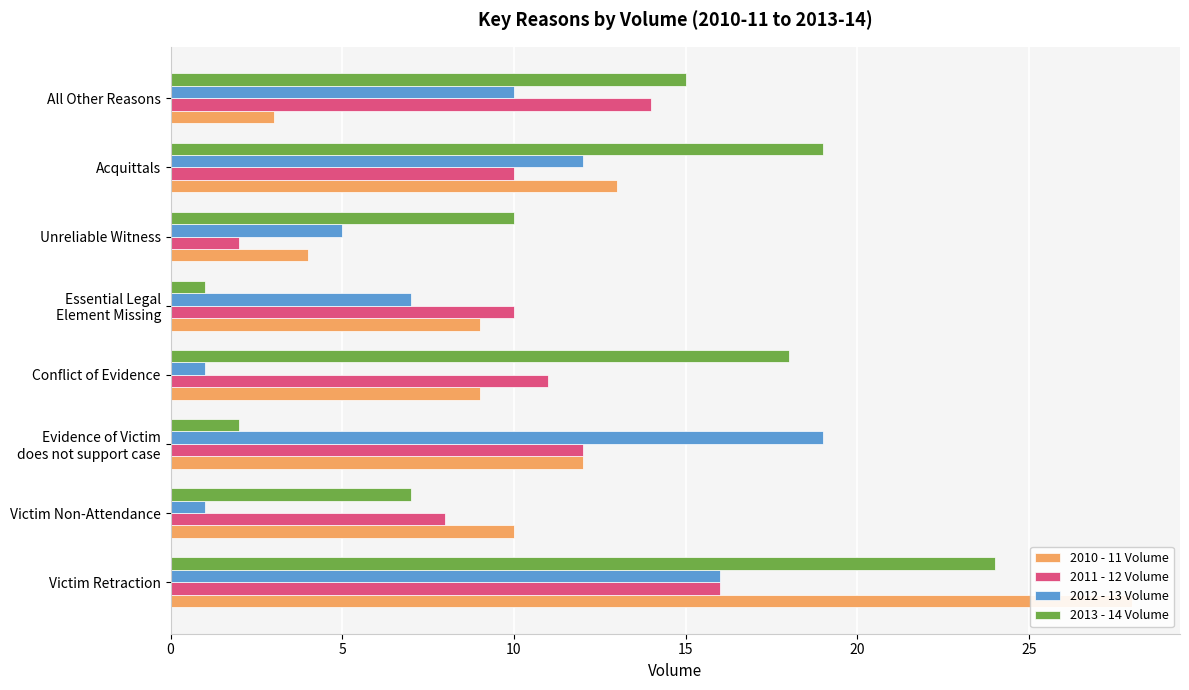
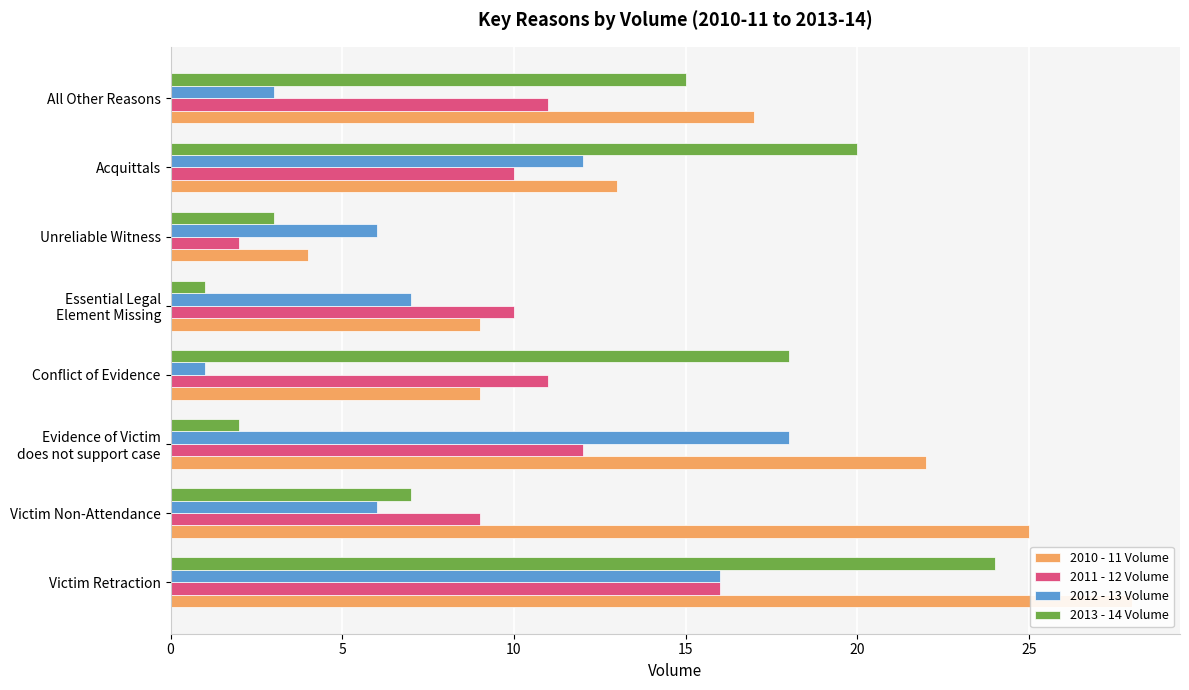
  {
    "2010 - 11 Volume": {
-     "All Other Reasons": 3,
+     "All Other Reasons": 17,
      "Acquittals": 13,
      "Unreliable Witness": 4,
      "Essential Legal Element Missing": 9,
      "Conflict of Evidence": 9,
-     "Evidence of Victim does not support case": 12,
-     "Victim Non-Attendance": 10
+     "Evidence of Victim does not support case": 22,
+     "Victim Non-Attendance": 25
    },
    "2011 - 12 Volume": {
-     "All Other Reasons": 14,
+     "All Other Reasons": 11,
      "Acquittals": 10,
      "Unreliable Witness": 2,
      "Essential Legal Element Missing": 10,
      "Conflict of Evidence": 11,
      "Evidence of Victim does not support case": 12,
-     "Victim Non-Attendance": 8,
+     "Victim Non-Attendance": 9,
      "Victim Retraction": 16
    },
    "2012 - 13 Volume": {
-     "All Other Reasons": 10,
+     "All Other Reasons": 3,
      "Acquittals": 12,
-     "Unreliable Witness": 5,
+     "Unreliable Witness": 6,
      "Essential Legal Element Missing": 7,
      "Conflict of Evidence": 1,
-     "Evidence of Victim does not support case": 19,
-     "Victim Non-Attendance": 1,
+     "Evidence of Victim does not support case": 18,
+     "Victim Non-Attendance": 6,
      "Victim Retraction": 16
    },
    "2013 - 14 Volume": {
      "All Other Reasons": 15,
-     "Acquittals": 19,
-     "Unreliable Witness": 10,
+     "Acquittals": 20,
+     "Unreliable Witness": 3,
      "Essential Legal Element Missing": 1,
      "Conflict of Evidence": 18,
      "Evidence of Victim does not support case": 2,
      "Victim Non-Attendance": 7,
      "Victim Retraction": 24
    }
  }
